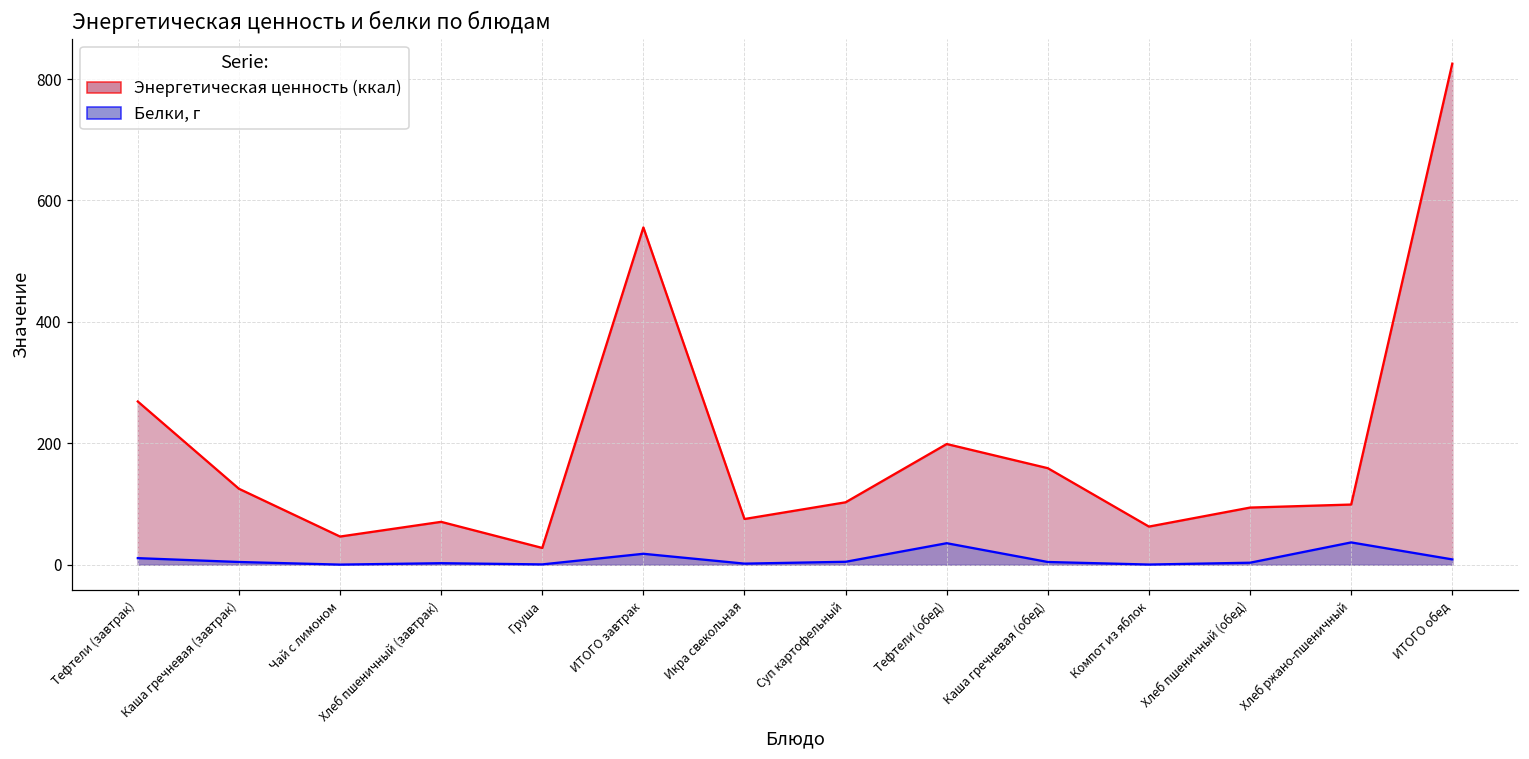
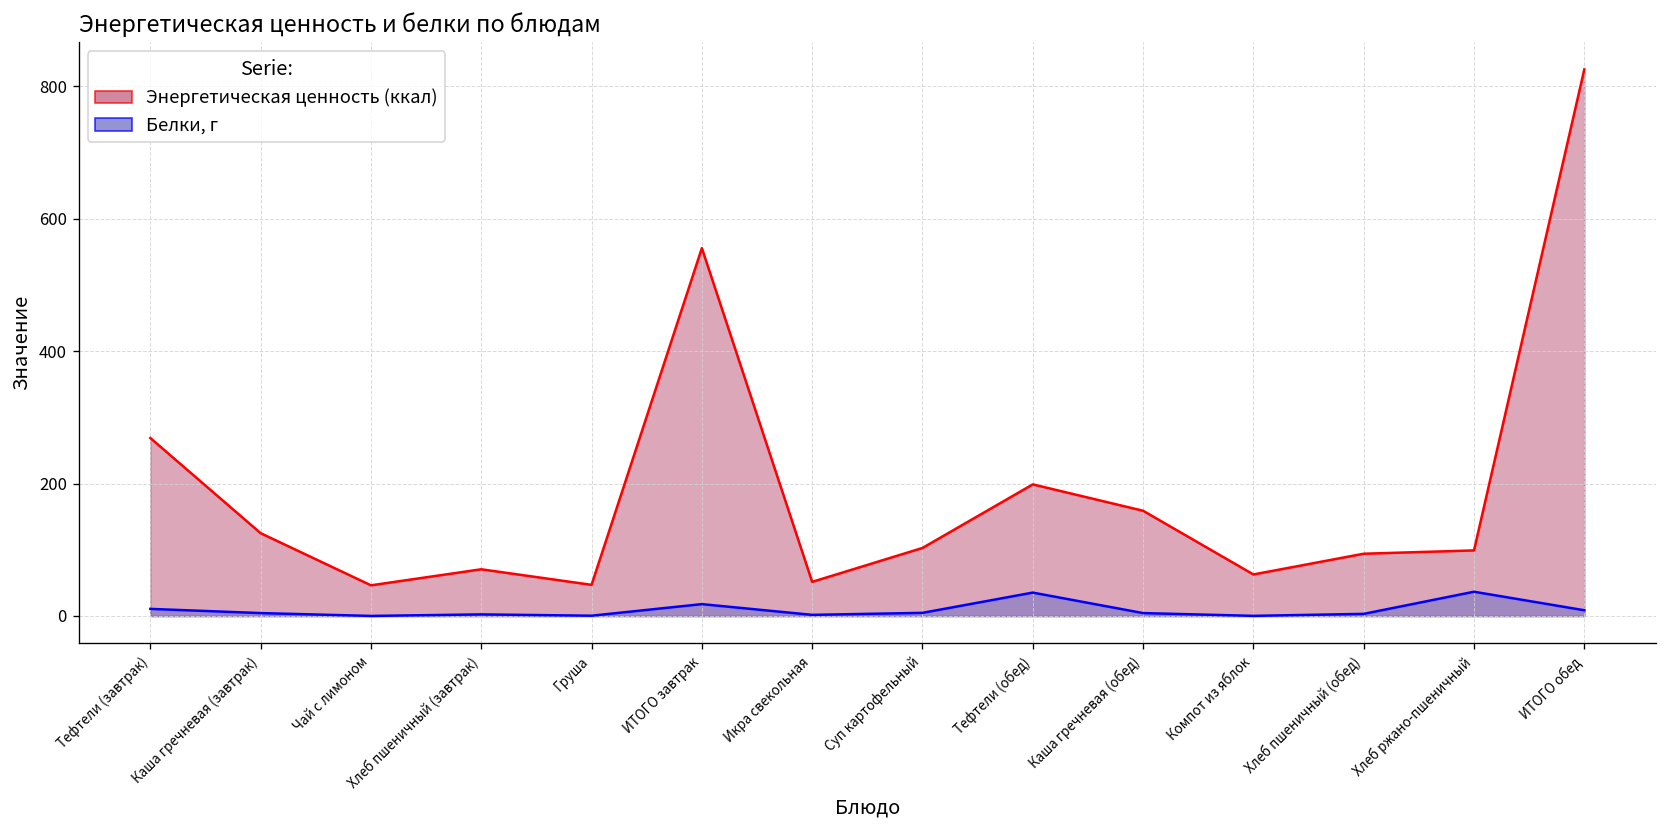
  {
    "Энергетическая ценность (ккал)": {
      "Тефтели (завтрак)": 270,
      "Каша гречневая (завтрак)": 130,
      "Чай с лимоном": 50,
      "Хлеб пшеничный (завтрак)": 70,
-     "Груша": 30,
+     "Груша": 50,
      "ИТОГО завтрак": 560,
-     "Икра свекольная": 80,
+     "Икра свекольная": 50,
      "Суп картофельный": 100,
      "Тефтели (обед)": 200,
      "Каша гречневая (обед)": 160,
      "Компот из яблок": 60,
      "Хлеб пшеничный (обед)": 90,
      "Хлеб ржано-пшеничный": 100,
      "ИТОГО обед": 830
    },
    "Белки, г": {
      "Тефтели (завтрак)": 10,
      "Каша гречневая (завтрак)": 0,
      "Чай с лимоном": 0,
      "Хлеб пшеничный (завтрак)": 0,
      "Груша": 0,
      "ИТОГО завтрак": 20,
      "Икра свекольная": 0,
      "Суп картофельный": 0,
      "Тефтели (обед)": 40,
      "Каша гречневая (обед)": 0,
      "Компот из яблок": 0,
      "Хлеб пшеничный (обед)": 0,
      "Хлеб ржано-пшеничный": 40,
      "ИТОГО обед": 10
    }
  }
